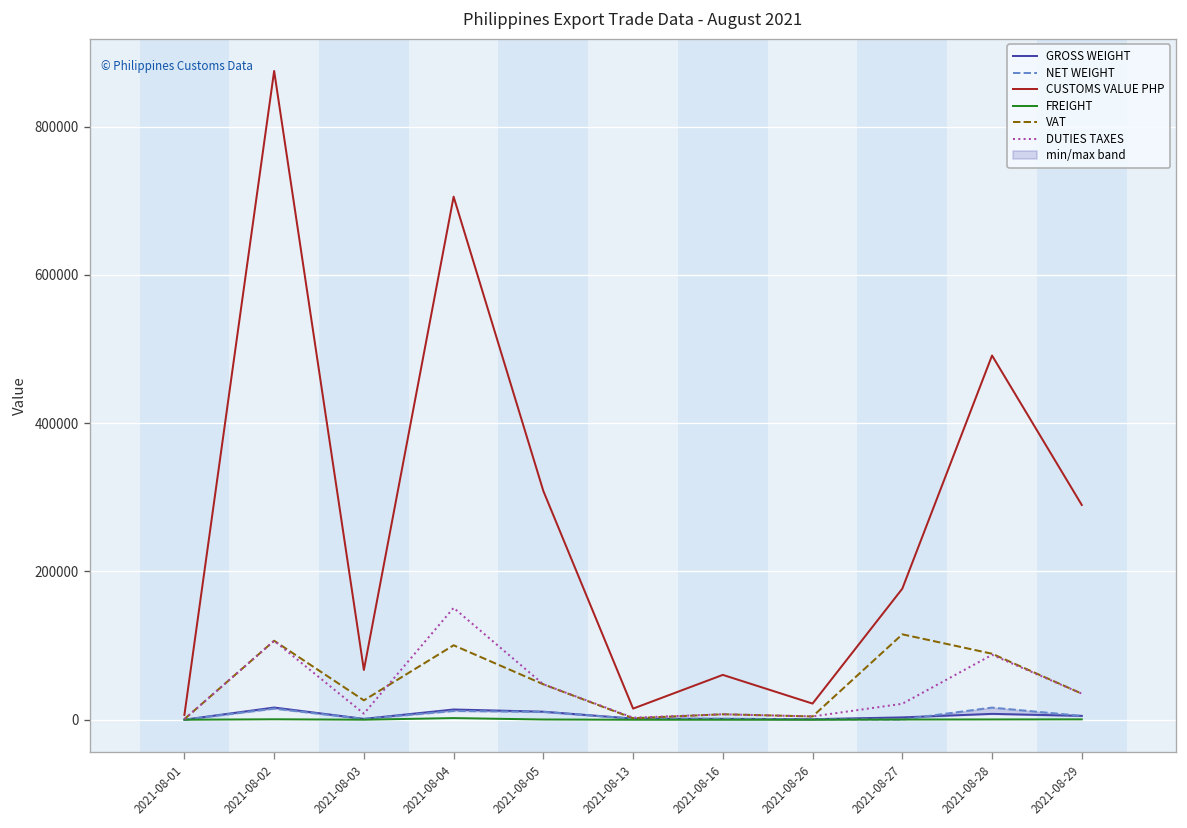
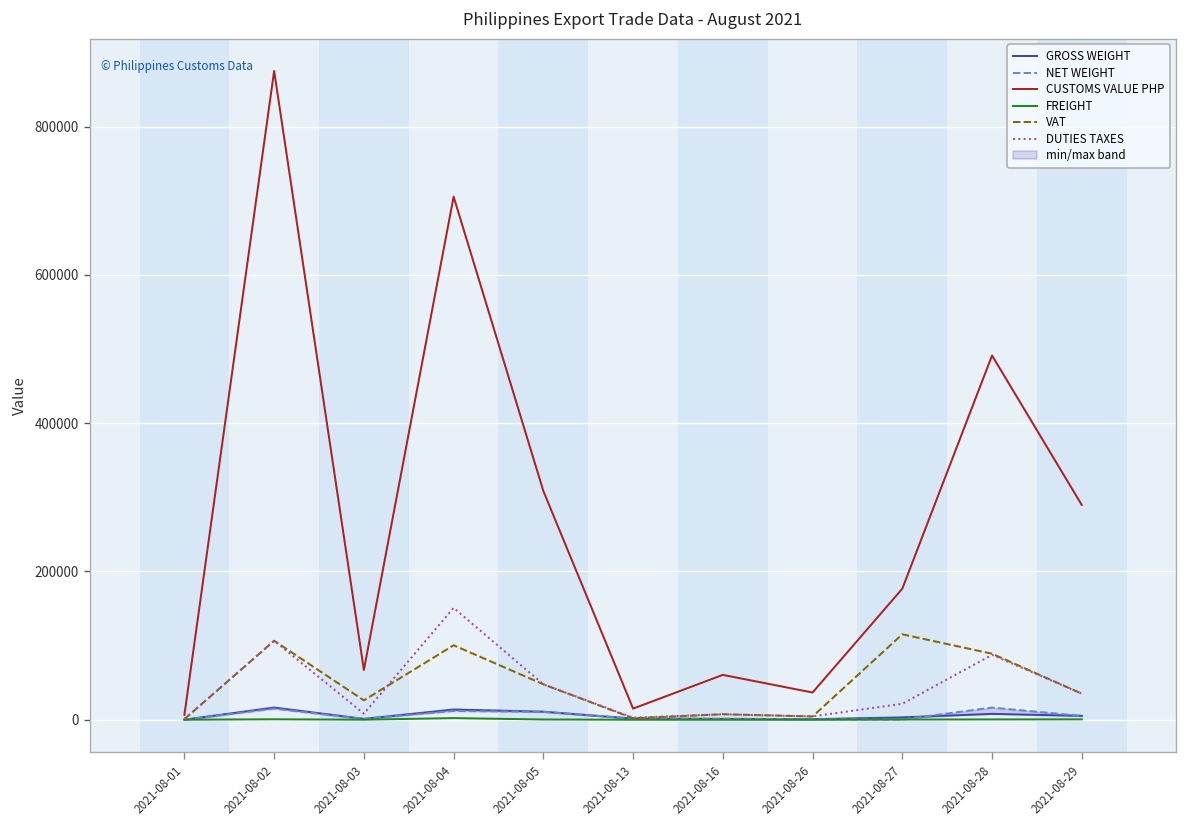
  {
    "CUSTOMS VALUE PHP": {
      "2021-08-01": 10000,
      "2021-08-02": 870000,
      "2021-08-03": 70000,
      "2021-08-04": 710000,
      "2021-08-05": 310000,
      "2021-08-13": 20000,
      "2021-08-16": 60000,
-     "2021-08-26": 20000,
+     "2021-08-26": 40000,
      "2021-08-27": 180000,
      "2021-08-28": 490000,
      "2021-08-29": 290000
    },
    "FREIGHT": {
      "2021-08-02": 0,
      "2021-08-04": 0,
      "2021-08-05": 0,
      "2021-08-28": 0,
      "2021-08-29": 0
    },
    "VAT": {
      "2021-08-03": 30000,
      "2021-08-04": 100000,
      "2021-08-27": 120000
    },
    "DUTIES TAXES": {
      "2021-08-03": 10000,
      "2021-08-04": 150000,
      "2021-08-27": 20000
    }
  }
